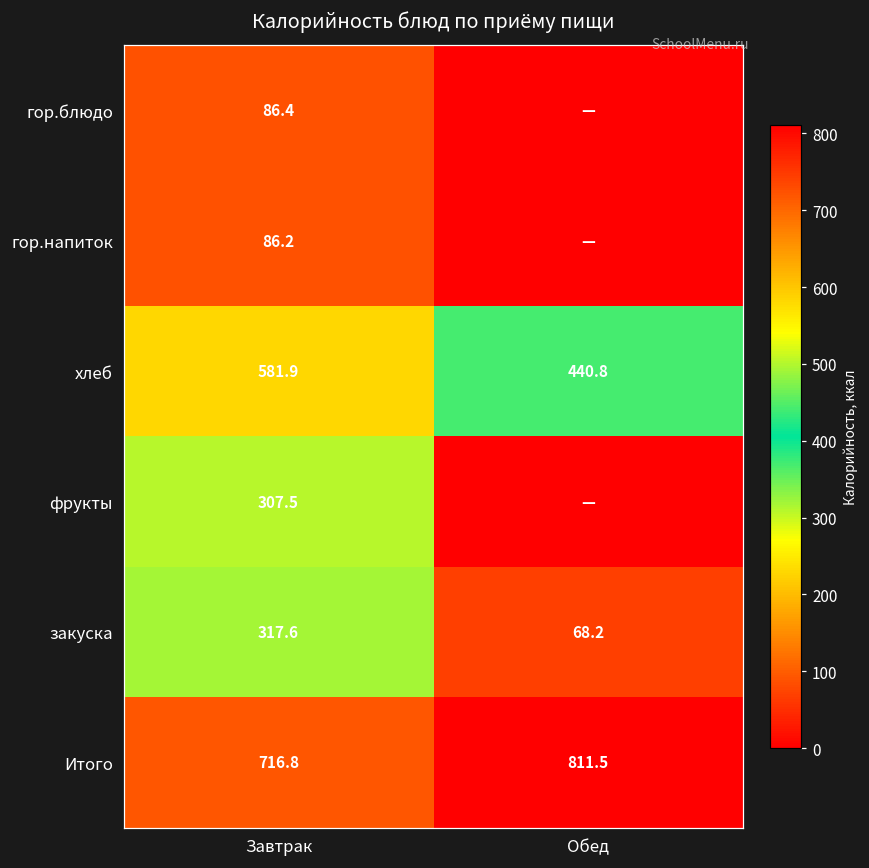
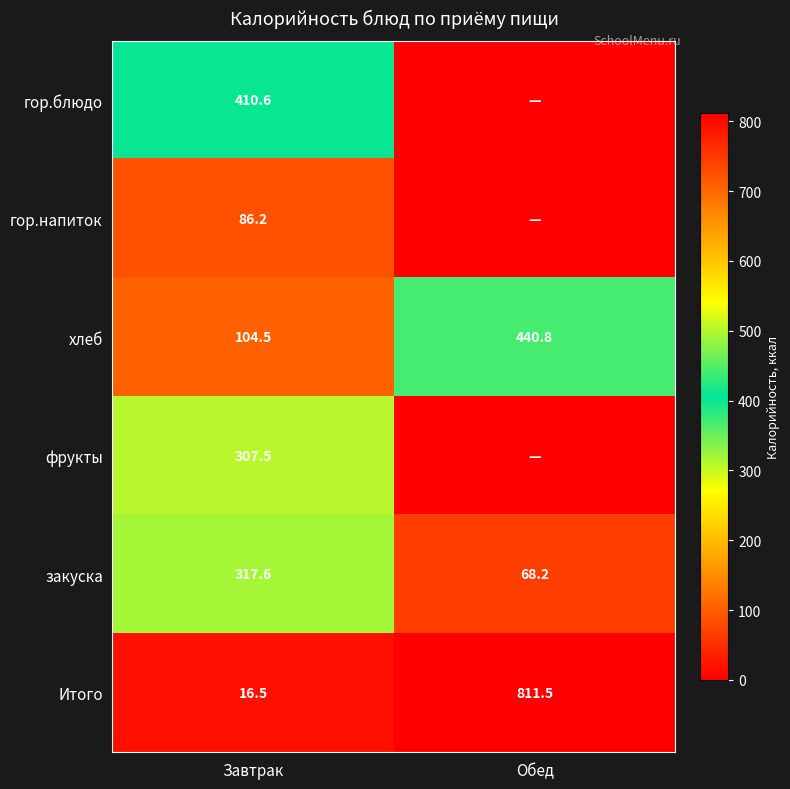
  {
    "гор.блюдо": {
-     "Завтрак": 86.4
+     "Завтрак": 410.6
    },
    "гор.напиток": {
      "Завтрак": 86.2
    },
    "хлеб": {
-     "Завтрак": 581.9,
+     "Завтрак": 104.5,
      "Обед": 440.8
    },
    "фрукты": {
      "Завтрак": 307.5
    },
    "закуска": {
      "Завтрак": 317.6,
      "Обед": 68.2
    },
    "Итого": {
-     "Завтрак": 716.8,
+     "Завтрак": 16.5,
      "Обед": 811.5
    }
  }
